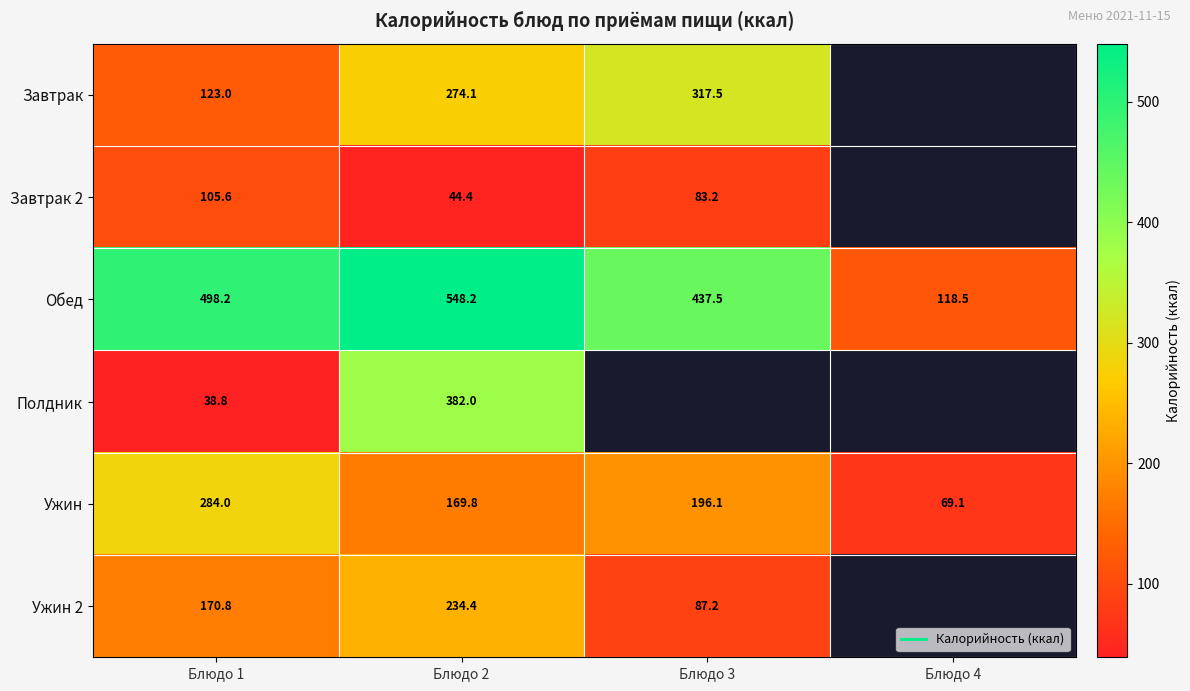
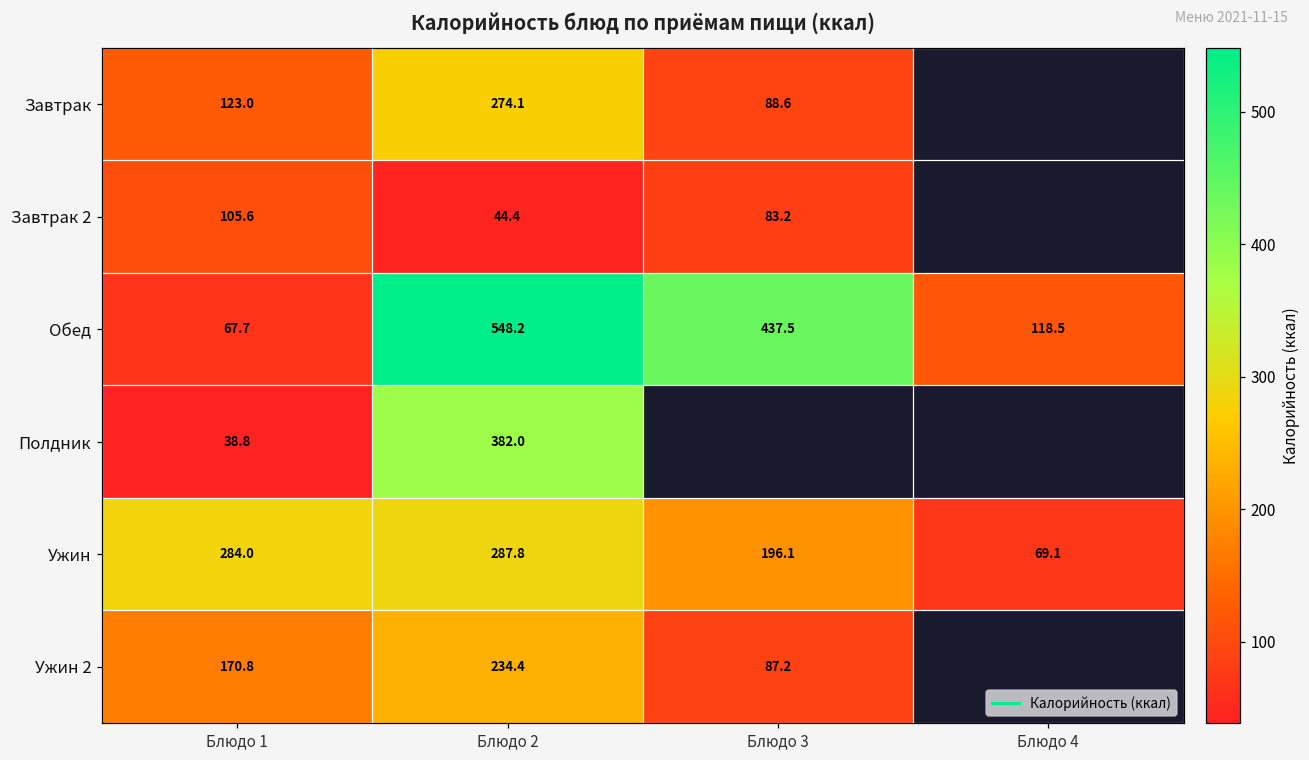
  {
    "Завтрак": {
      "Блюдо 1": 123.0,
      "Блюдо 2": 274.1,
-     "Блюдо 3": 317.5
+     "Блюдо 3": 88.6
    },
    "Завтрак 2": {
      "Блюдо 1": 105.6,
      "Блюдо 2": 44.4,
      "Блюдо 3": 83.2
    },
    "Обед": {
-     "Блюдо 1": 498.2,
+     "Блюдо 1": 67.7,
      "Блюдо 2": 548.2,
      "Блюдо 3": 437.5,
      "Блюдо 4": 118.5
    },
    "Полдник": {
      "Блюдо 1": 38.8,
      "Блюдо 2": 382.0
    },
    "Ужин": {
      "Блюдо 1": 284.0,
-     "Блюдо 2": 169.8,
+     "Блюдо 2": 287.8,
      "Блюдо 3": 196.1,
      "Блюдо 4": 69.1
    },
    "Ужин 2": {
      "Блюдо 1": 170.8,
      "Блюдо 2": 234.4,
      "Блюдо 3": 87.2
    }
  }
